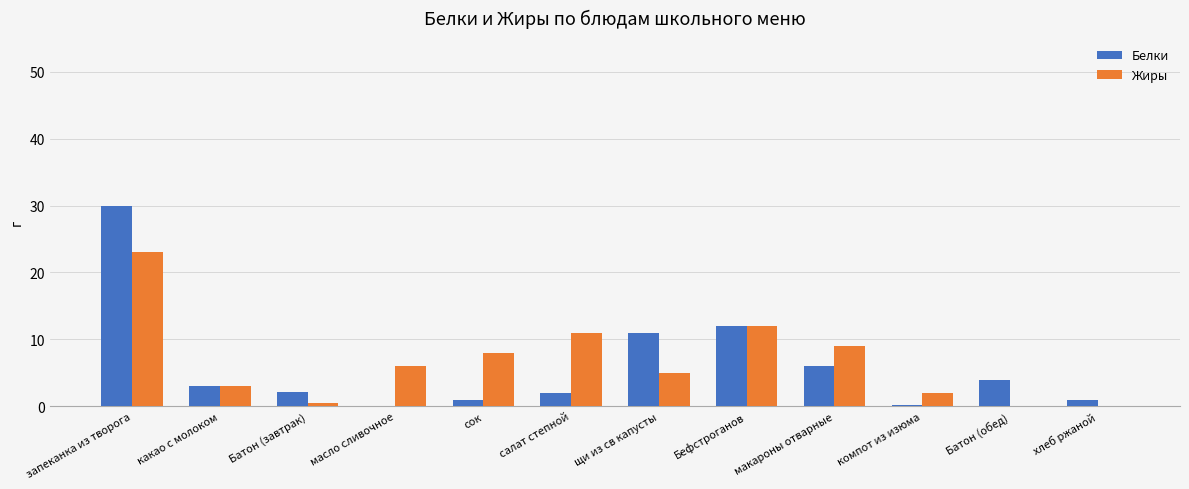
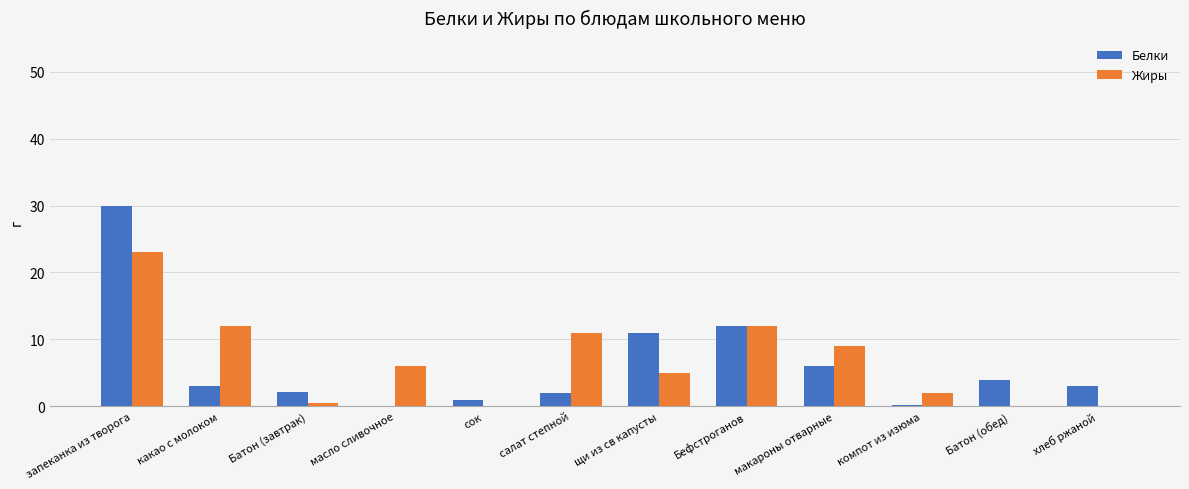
  {
    "Белки": {
      "запеканка из творога": 30,
      "какао с молоком": 3,
      "Батон (завтрак)": 2,
      "масло сливочное": 0,
      "сок": 1,
      "салат степной": 2,
      "щи из св капусты": 11,
      "Бефстроганов": 12,
      "макароны отварные": 6,
      "Батон (обед)": 4,
-     "хлеб ржаной": 1
+     "хлеб ржаной": 3
    },
    "Жиры": {
      "запеканка из творога": 23,
-     "какао с молоком": 3,
+     "какао с молоком": 12,
      "Батон (завтрак)": 1,
      "масло сливочное": 6,
-     "сок": 8,
+     "сок": 0,
      "салат степной": 11,
      "щи из св капусты": 5,
      "Бефстроганов": 12,
      "макароны отварные": 9,
      "компот из изюма": 2,
      "Батон (обед)": 0,
      "хлеб ржаной": 0
    }
  }
